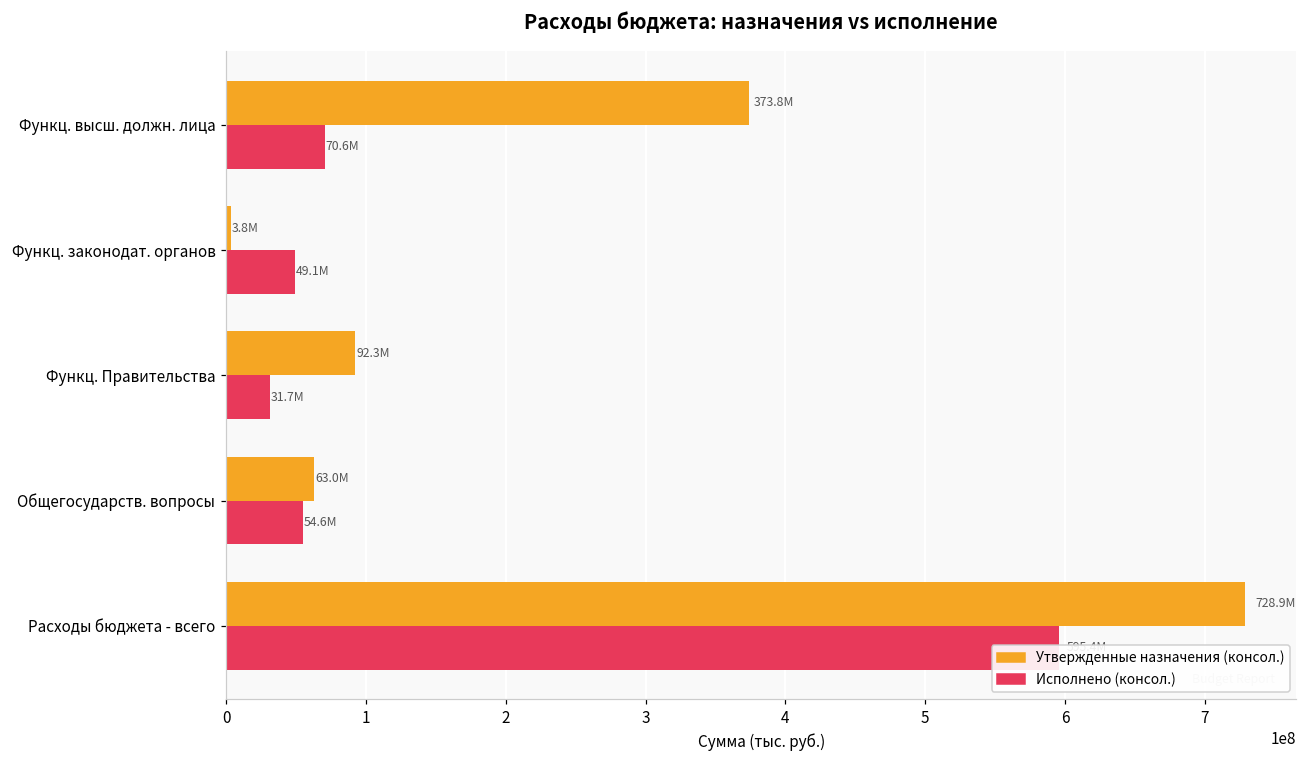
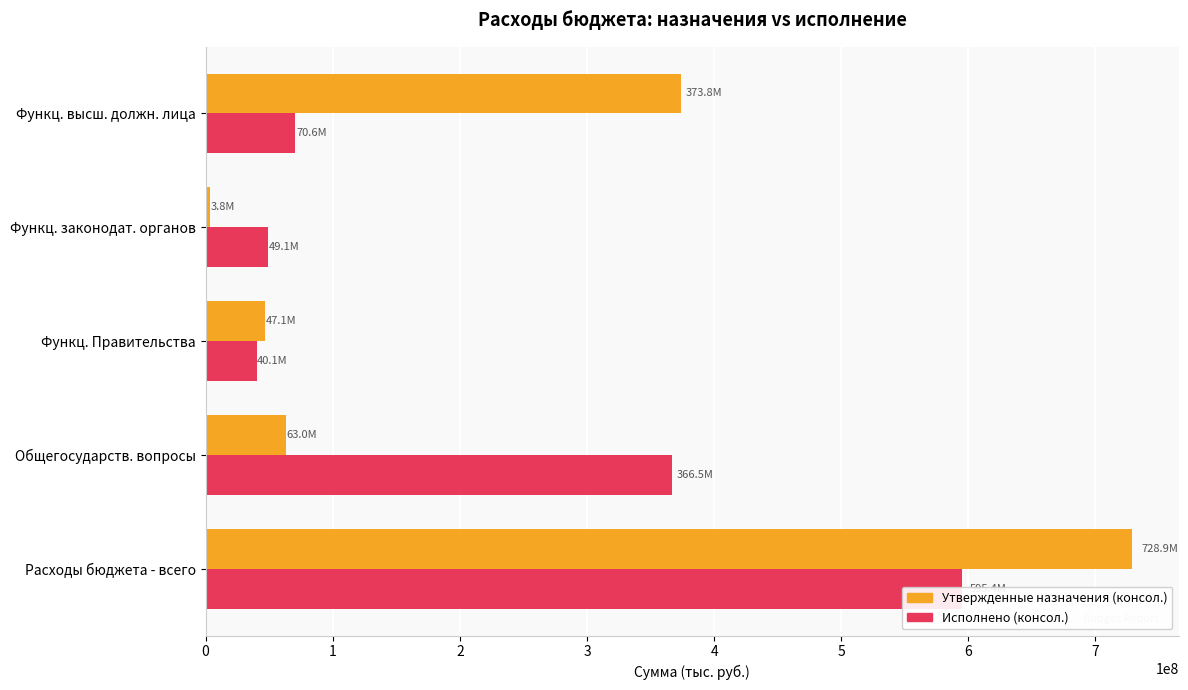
  {
    "Утвержденные назначения (консол.)": {
      "Функц. высш. должн. лица": "373.8M",
      "Функц. законодат. органов": "3.8M",
-     "Функц. Правительства": "92.3M",
+     "Функц. Правительства": "47.1M",
      "Общегосударств. вопросы": "63.0M",
      "Расходы бюджета - всего": "728.9M"
    },
    "Исполнено (консол.)": {
      "Функц. высш. должн. лица": "70.6M",
      "Функц. законодат. органов": "49.1M",
-     "Функц. Правительства": "31.7M",
-     "Общегосударств. вопросы": "54.6M"
+     "Функц. Правительства": "40.1M",
+     "Общегосударств. вопросы": "366.5M"
    }
  }
